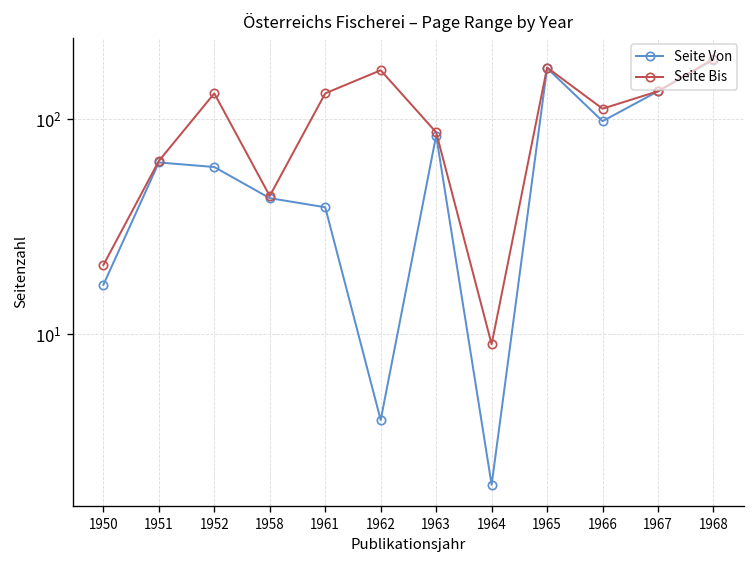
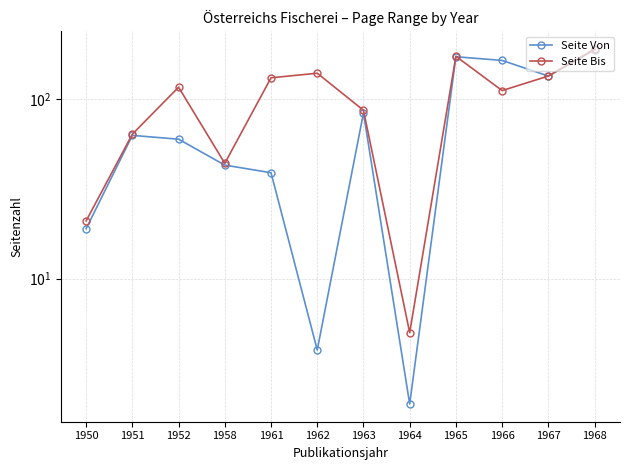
  {
    "Seite Von": {
-     "1950": 17,
+     "1950": 19,
      "1952": 60,
      "1961": 39,
      "1962": 4,
      "1963": 80,
      "1964": 2,
-     "1966": 100
+     "1966": 170
    },
    "Seite Bis": {
      "1950": 21,
-     "1952": 130,
+     "1952": 120,
      "1961": 130,
-     "1962": 170,
+     "1962": 140,
      "1963": 90,
-     "1964": 9,
+     "1964": 5,
      "1966": 110
    }
  }
